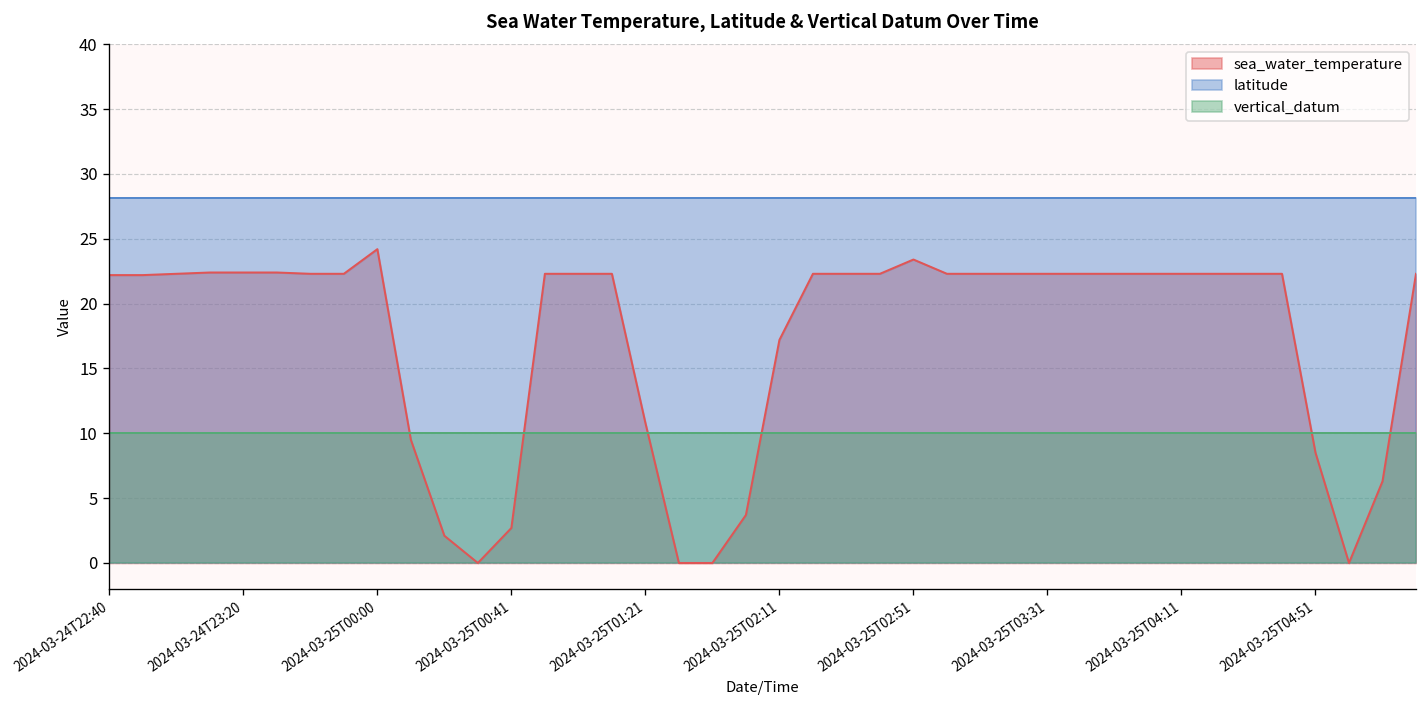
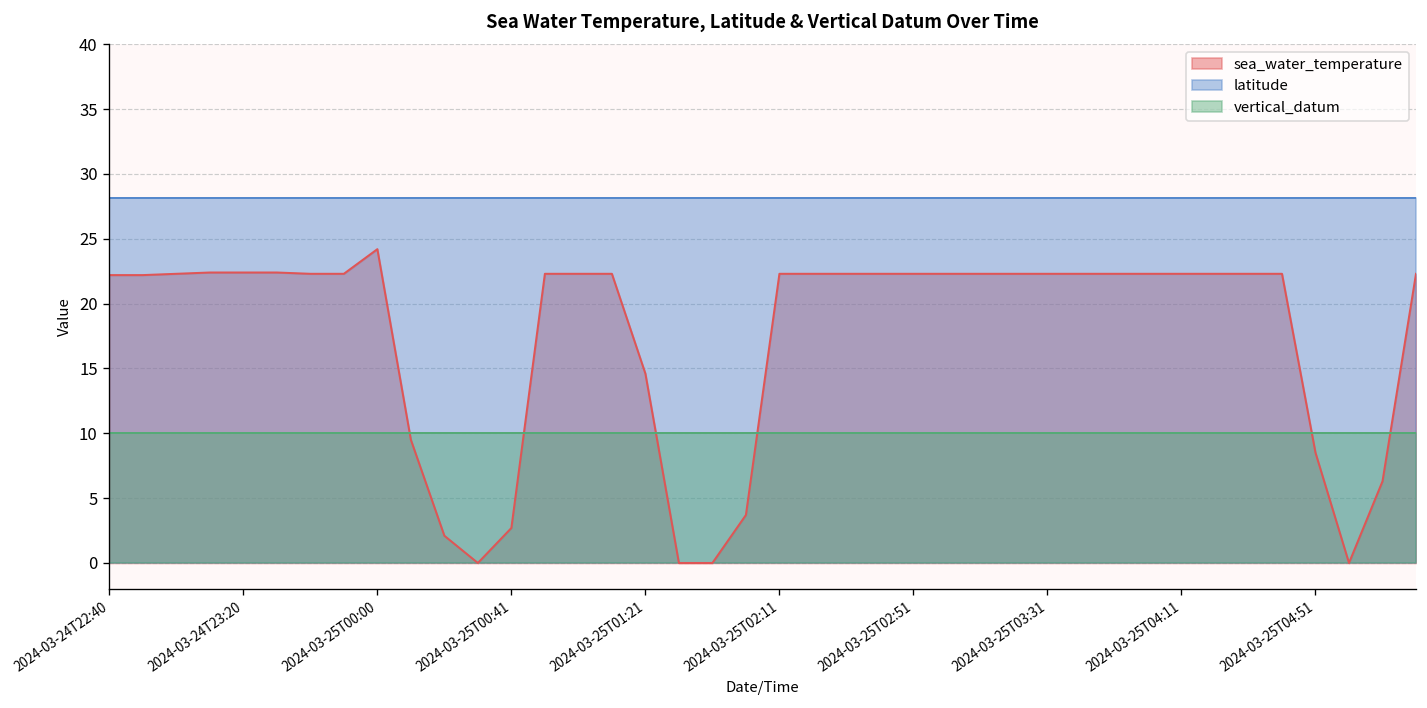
  {
    "sea_water_temperature": {
      "2024-03-24T22:40": 22.2,
      "2024-03-24T23:20": 22.4,
      "2024-03-25T00:00": 24.2,
      "2024-03-25T00:41": 2.7,
-     "2024-03-25T01:21": 10.8,
-     "2024-03-25T02:11": 17.2,
-     "2024-03-25T02:51": 23.4,
+     "2024-03-25T01:21": 14.6,
+     "2024-03-25T02:11": 22.3,
+     "2024-03-25T02:51": 22.3,
      "2024-03-25T03:31": 22.3,
      "2024-03-25T04:11": 22.3,
      "2024-03-25T04:51": 8.5
    },
    "latitude": {
      "2024-03-24T22:40": 28.2,
      "2024-03-24T23:20": 28.2,
      "2024-03-25T00:00": 28.2,
      "2024-03-25T00:41": 28.2,
      "2024-03-25T01:21": 28.2,
      "2024-03-25T02:11": 28.2,
      "2024-03-25T02:51": 28.2,
      "2024-03-25T03:31": 28.2,
      "2024-03-25T04:11": 28.2,
      "2024-03-25T04:51": 28.2
    },
    "vertical_datum": {
      "2024-03-24T22:40": 10.0,
      "2024-03-24T23:20": 10.0,
      "2024-03-25T00:00": 10.0,
      "2024-03-25T00:41": 10.0,
      "2024-03-25T01:21": 10.0,
      "2024-03-25T02:11": 10.0,
      "2024-03-25T02:51": 10.0,
      "2024-03-25T03:31": 10.0,
      "2024-03-25T04:11": 10.0,
      "2024-03-25T04:51": 10.0
    }
  }
